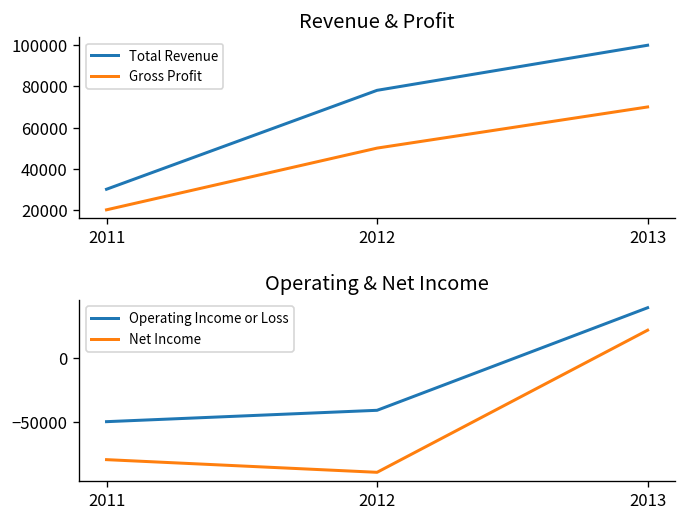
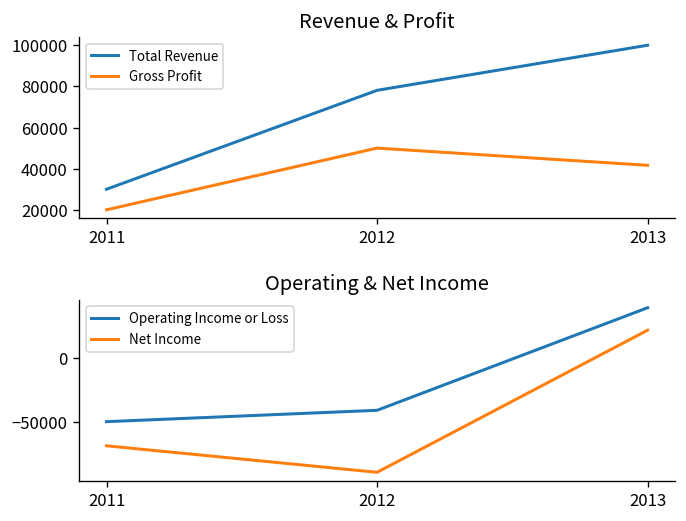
  {
    "Revenue & Profit": {
      "Total Revenue": {
        "2011": 30000,
        "2012": 78000,
        "2013": 100000
      },
      "Gross Profit": {
        "2011": 20000,
        "2012": 50000,
-       "2013": 70000
+       "2013": 42000
      }
    },
    "Operating & Net Income": {
      "Operating Income or Loss": {
        "2011": -50000,
        "2012": -41000,
        "2013": 40000
      },
      "Net Income": {
-       "2011": -80000,
+       "2011": -69000,
        "2012": -90000,
        "2013": 22000
      }
    }
  }
